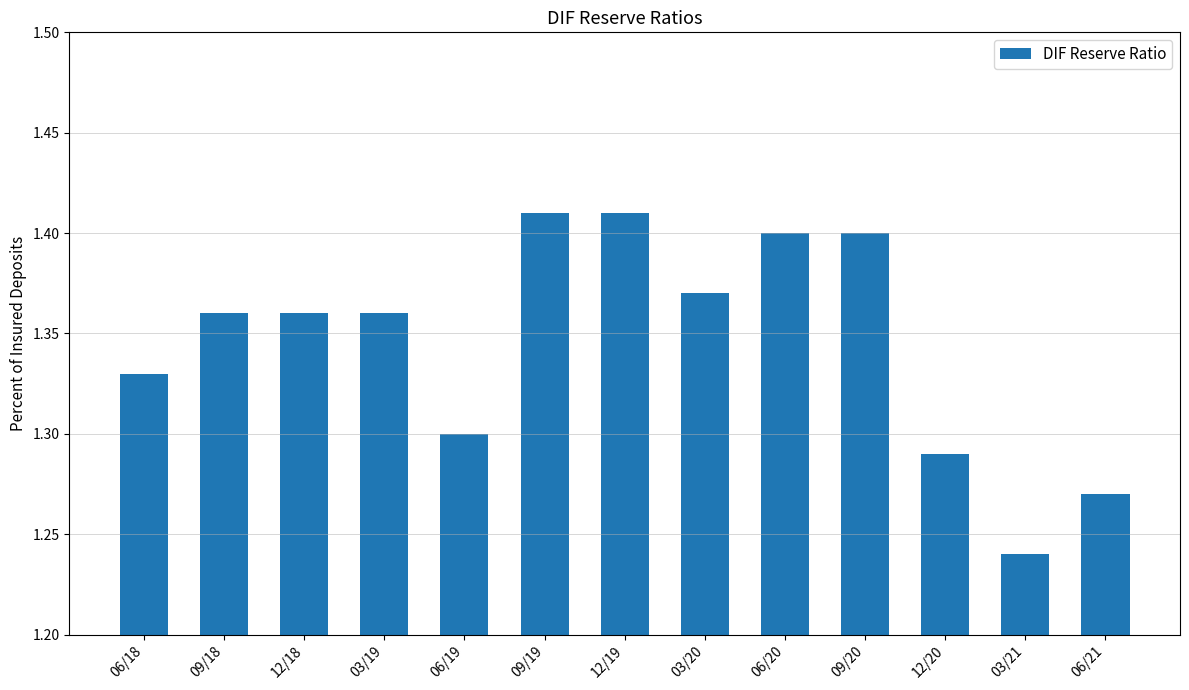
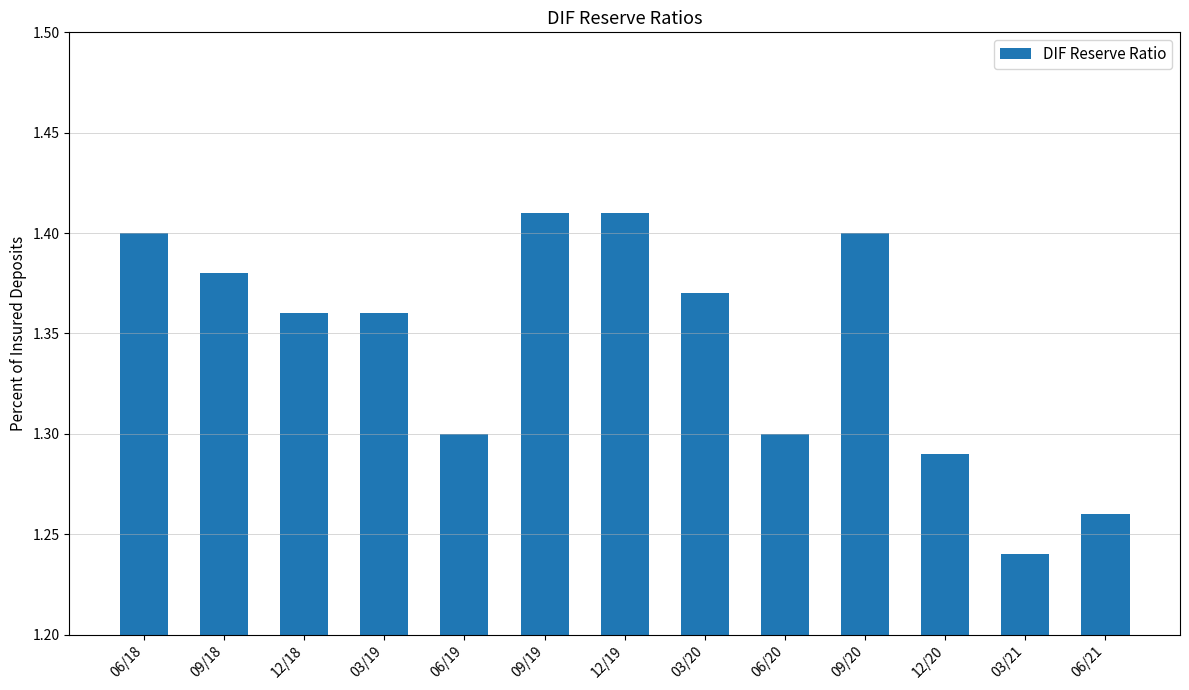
  {
-   "06/18": 1.33,
-   "09/18": 1.36,
+   "06/18": 1.40,
+   "09/18": 1.38,
    "12/18": 1.36,
    "03/19": 1.36,
    "06/19": 1.30,
    "09/19": 1.41,
    "12/19": 1.41,
    "03/20": 1.37,
-   "06/20": 1.4,
+   "06/20": 1.3,
    "09/20": 1.40,
    "12/20": 1.29,
    "03/21": 1.24,
-   "06/21": 1.27
+   "06/21": 1.26
  }
